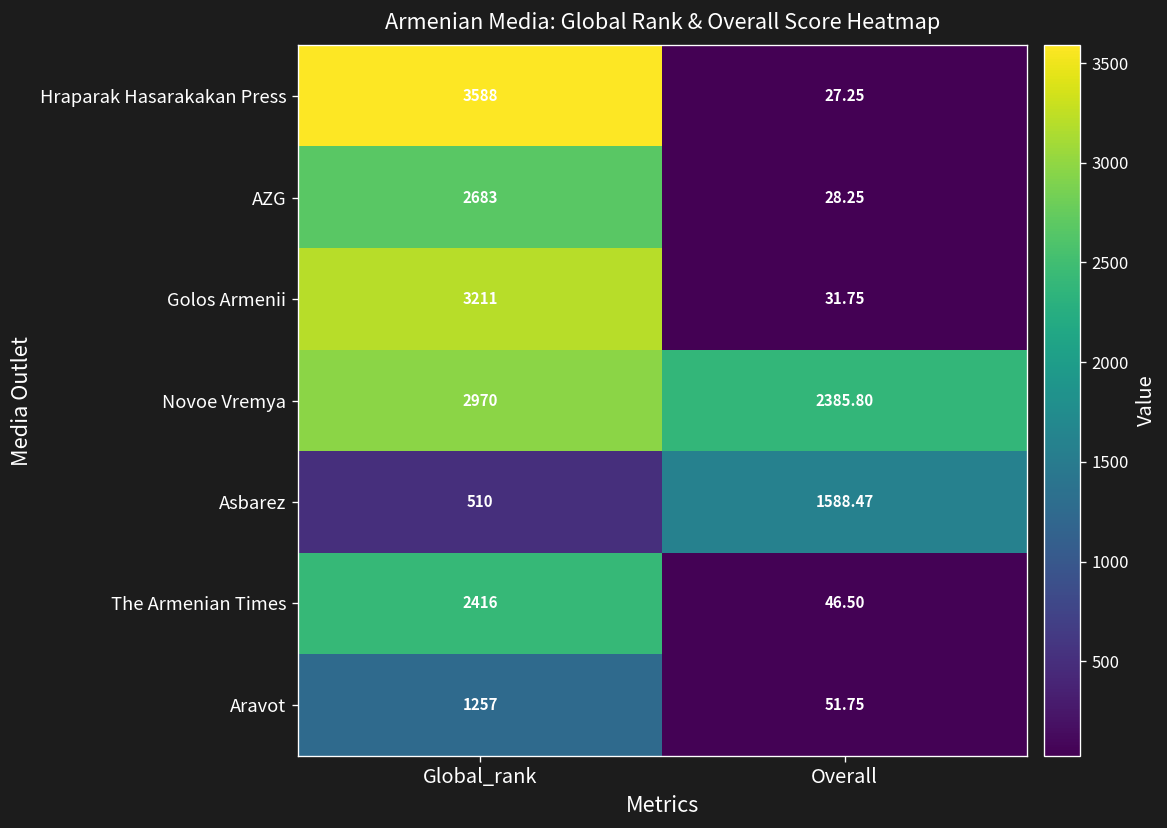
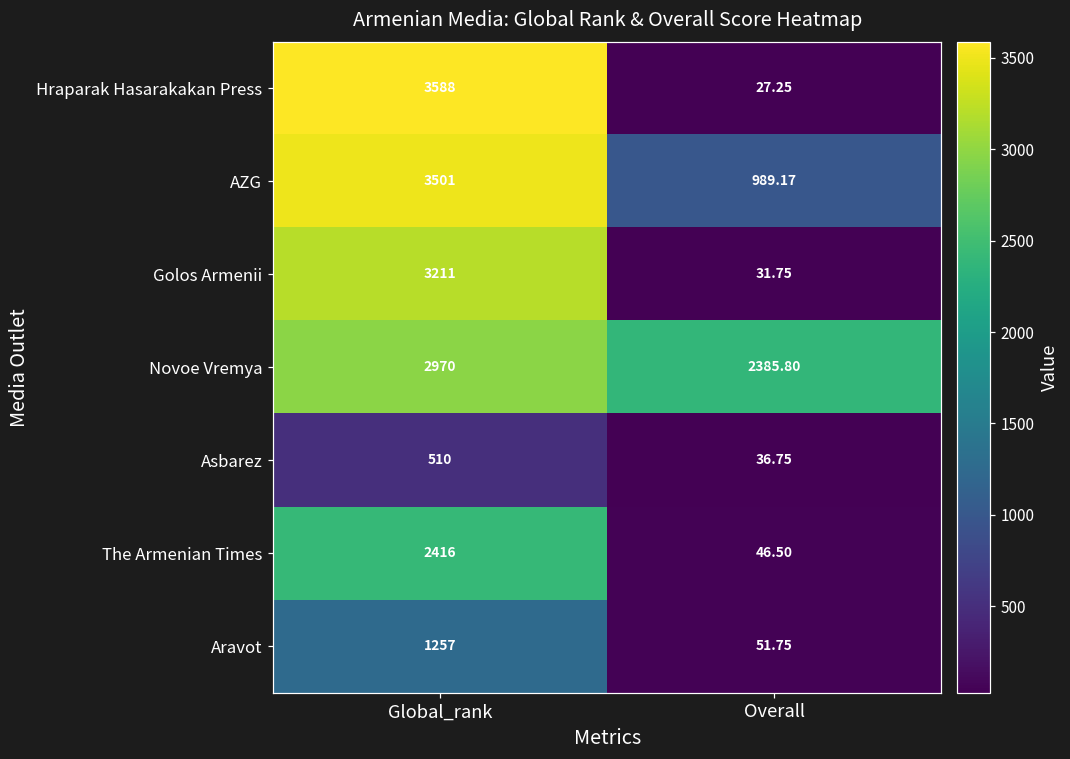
  {
    "Hraparak Hasarakakan Press": {
      "Global_rank": 3588,
      "Overall": 27.25
    },
    "AZG": {
-     "Global_rank": 2683,
-     "Overall": 28.25
+     "Global_rank": 3501,
+     "Overall": 989.17
    },
    "Golos Armenii": {
      "Global_rank": 3211,
      "Overall": 31.75
    },
    "Novoe Vremya": {
      "Global_rank": 2970,
      "Overall": 2385.80
    },
    "Asbarez": {
      "Global_rank": 510,
-     "Overall": 1588.47
+     "Overall": 36.75
    },
    "The Armenian Times": {
      "Global_rank": 2416,
      "Overall": 46.50
    },
    "Aravot": {
      "Global_rank": 1257,
      "Overall": 51.75
    }
  }
